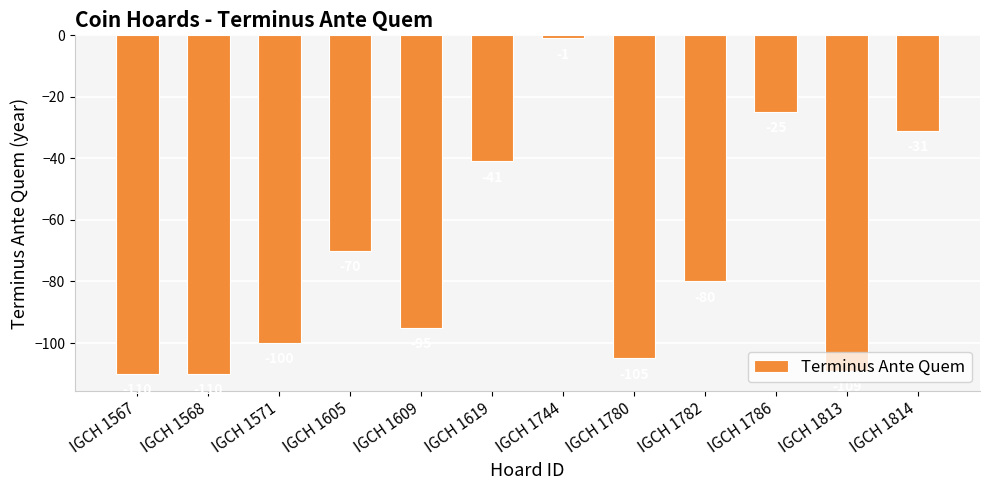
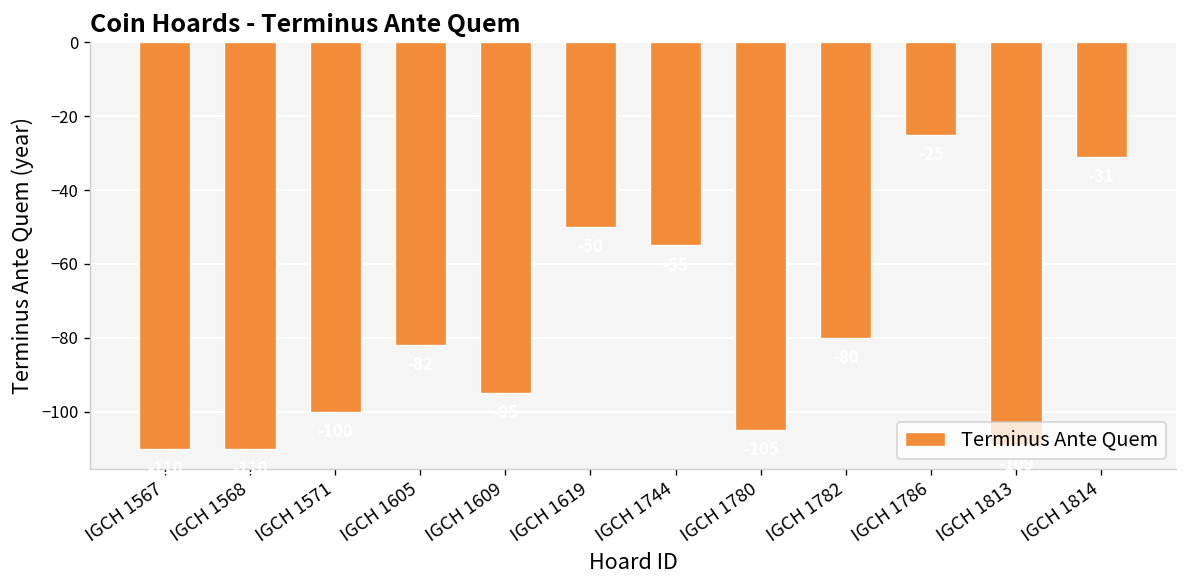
  {
    "IGCH 1567": -110,
    "IGCH 1568": -110,
    "IGCH 1571": -100,
-   "IGCH 1605": -70,
+   "IGCH 1605": -82,
    "IGCH 1609": -95,
-   "IGCH 1619": -41,
-   "IGCH 1744": -1,
+   "IGCH 1619": -50,
+   "IGCH 1744": -55,
    "IGCH 1780": -105,
    "IGCH 1782": -80,
    "IGCH 1786": -25,
    "IGCH 1814": -31
  }
